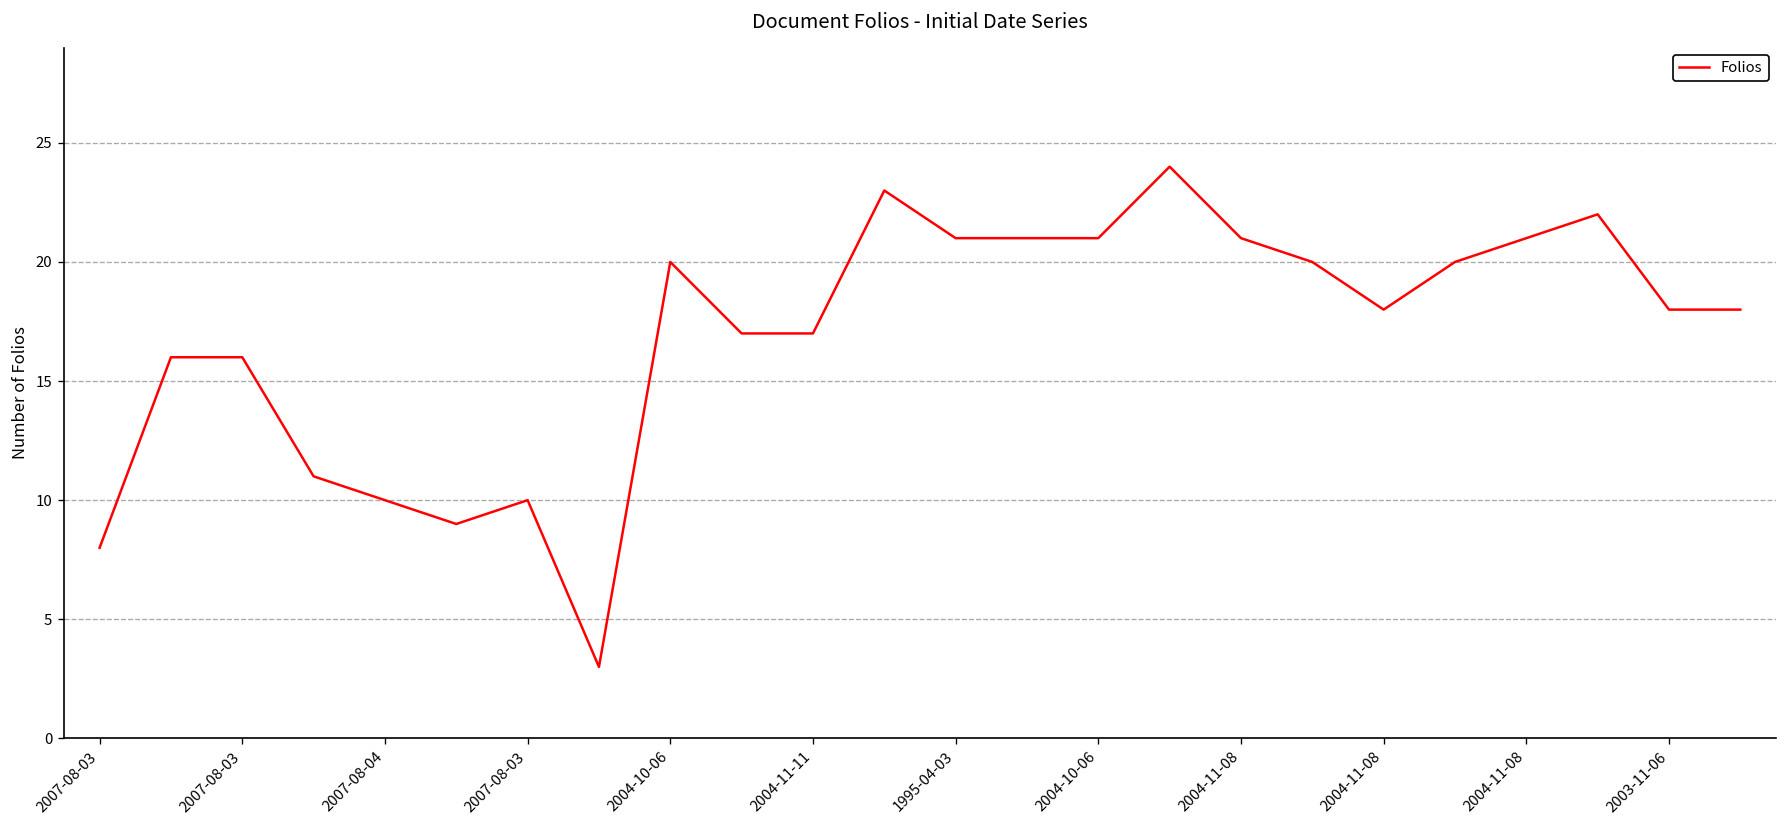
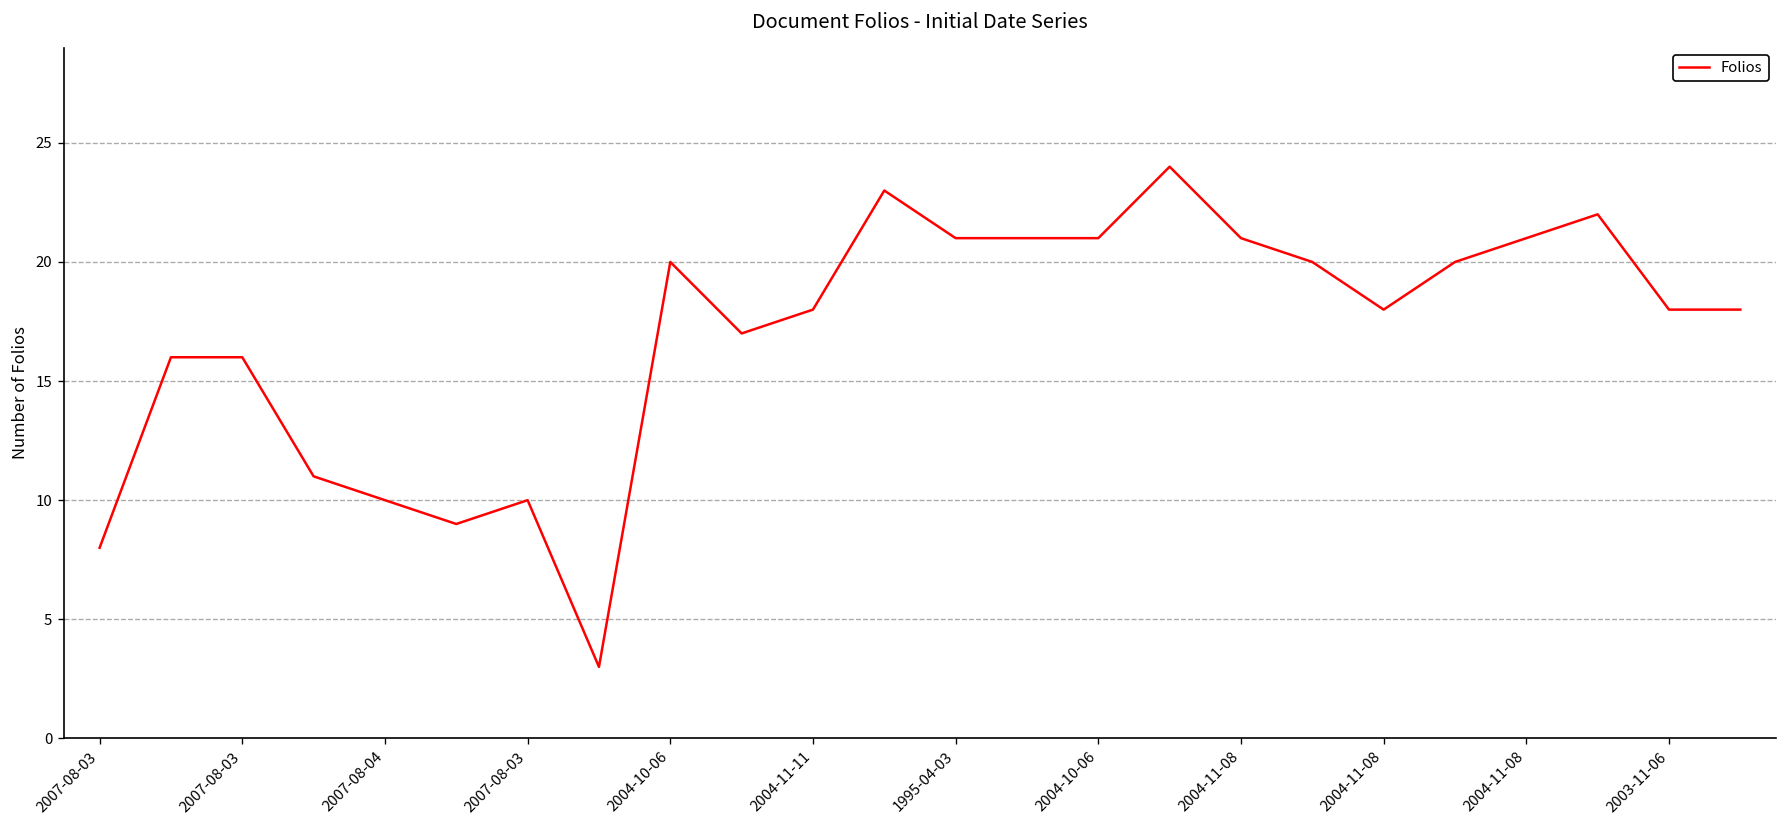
  {
    "2007-08-04": 10,
-   "2004-11-11": 17,
+   "2004-11-11": 18,
    "2003-11-06": 18
  }
